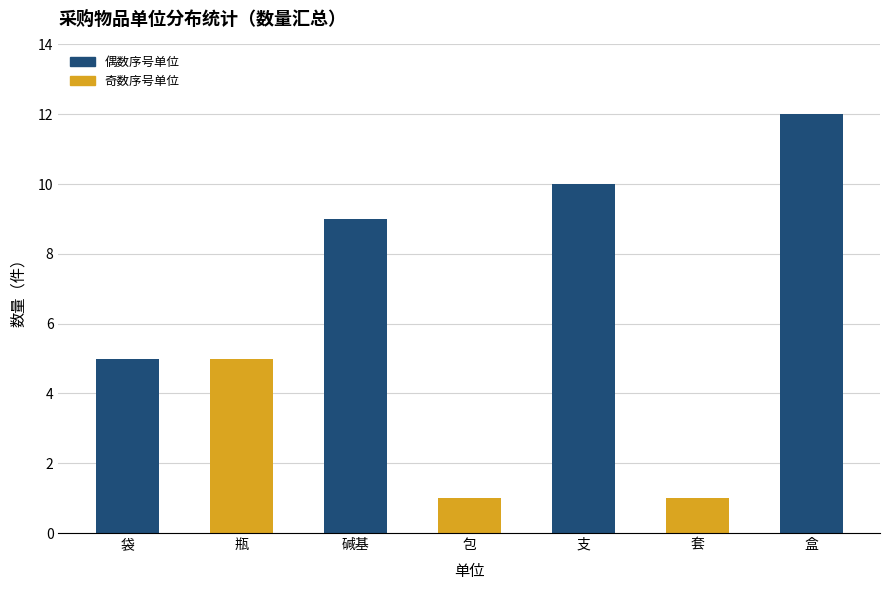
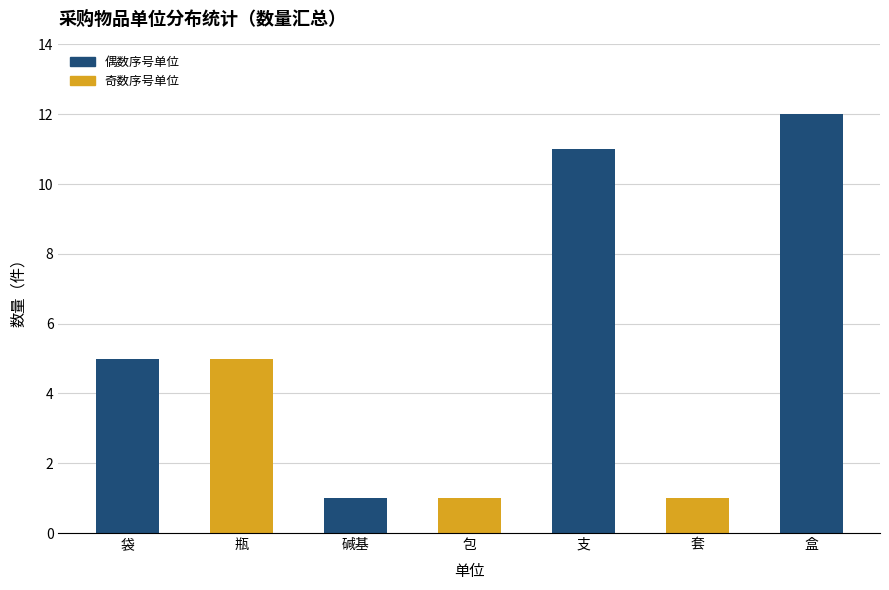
  {
    "袋": 5,
    "瓶": 5,
-   "碱基": 9,
+   "碱基": 1,
    "包": 1,
-   "支": 10,
+   "支": 11,
    "套": 1,
    "盒": 12
  }
